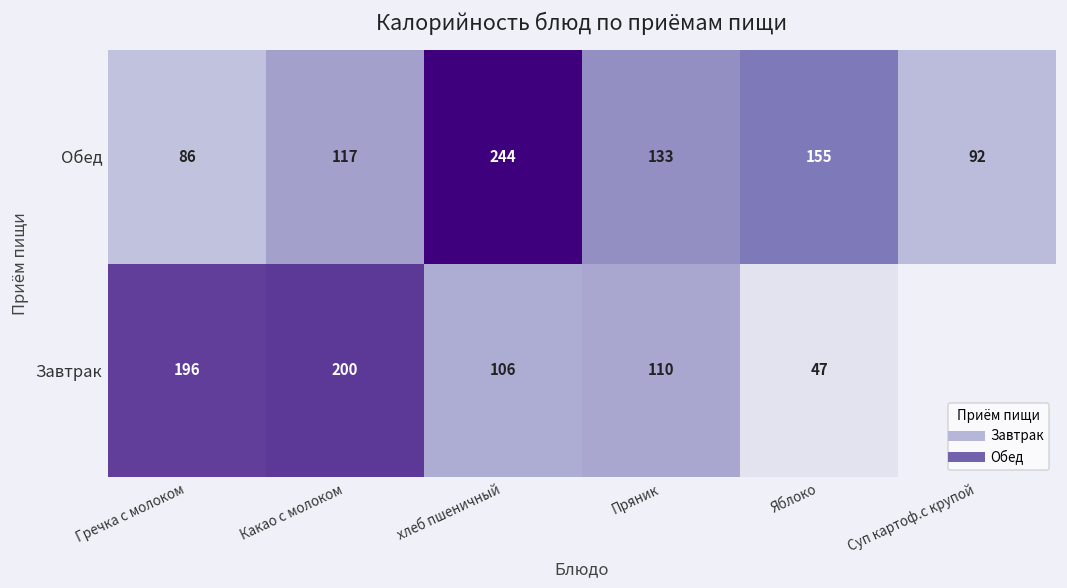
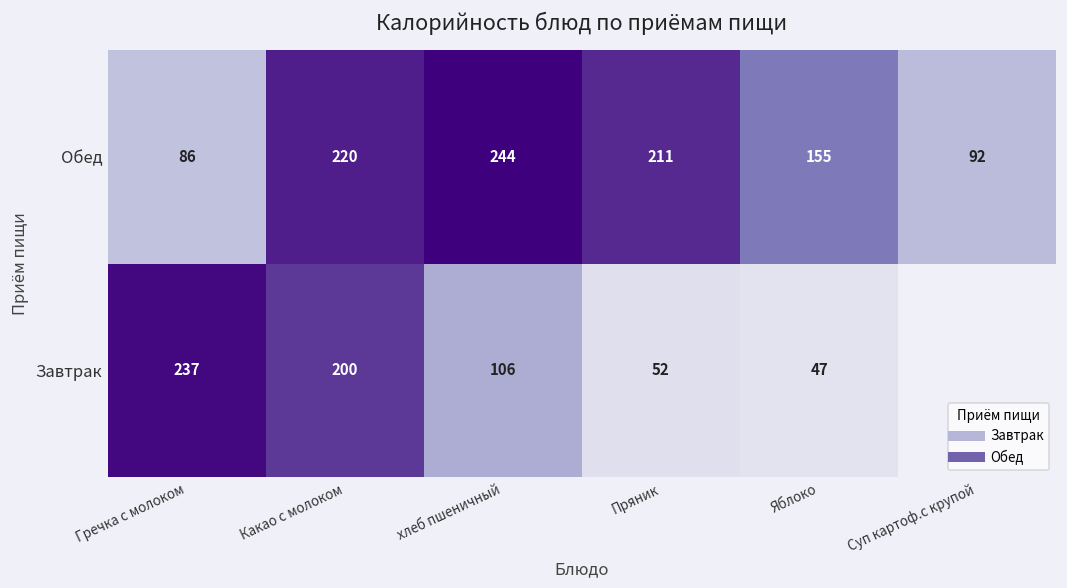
  {
    "Обед": {
      "Гречка с молоком": 86,
-     "Какао с молоком": 117,
+     "Какао с молоком": 220,
      "хлеб пшеничный": 244,
-     "Пряник": 133,
+     "Пряник": 211,
      "Яблоко": 155,
      "Суп картоф.с крупой": 92
    },
    "Завтрак": {
-     "Гречка с молоком": 196,
+     "Гречка с молоком": 237,
      "Какао с молоком": 200,
      "хлеб пшеничный": 106,
-     "Пряник": 110,
+     "Пряник": 52,
      "Яблоко": 47
    }
  }
